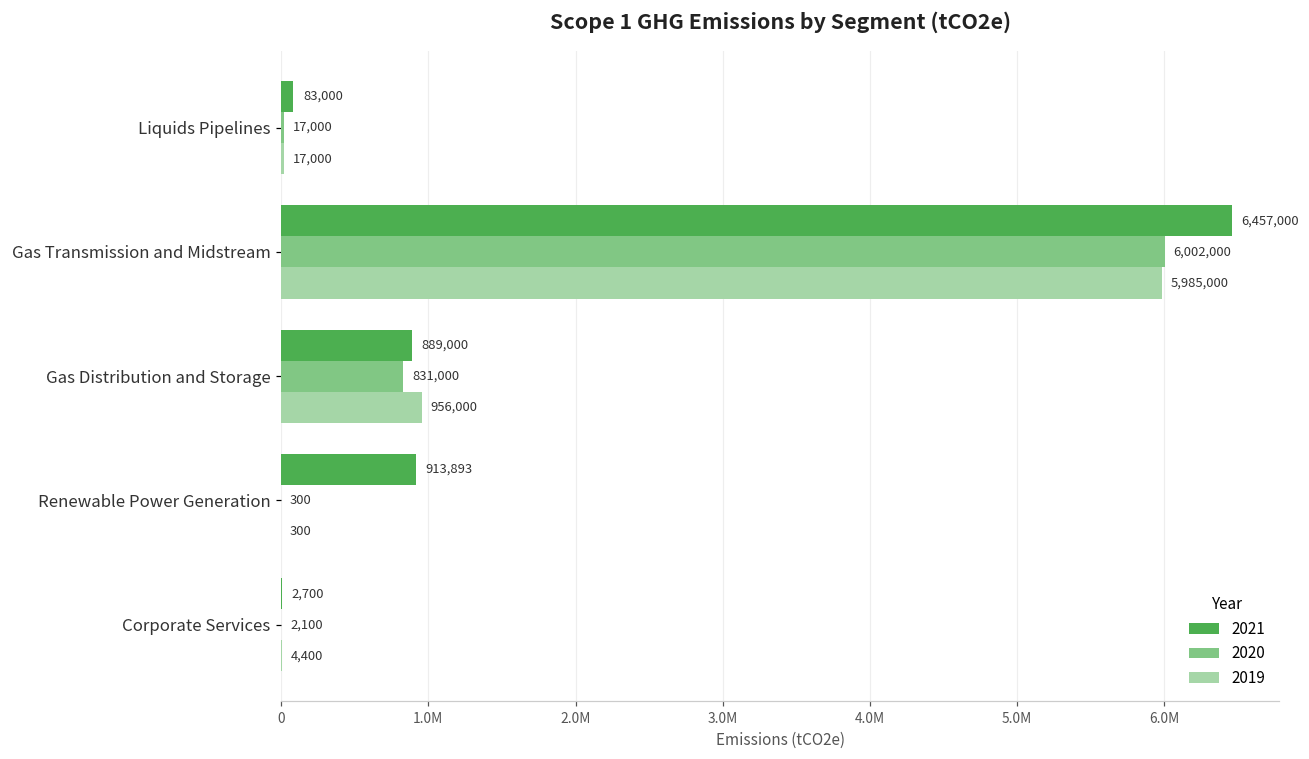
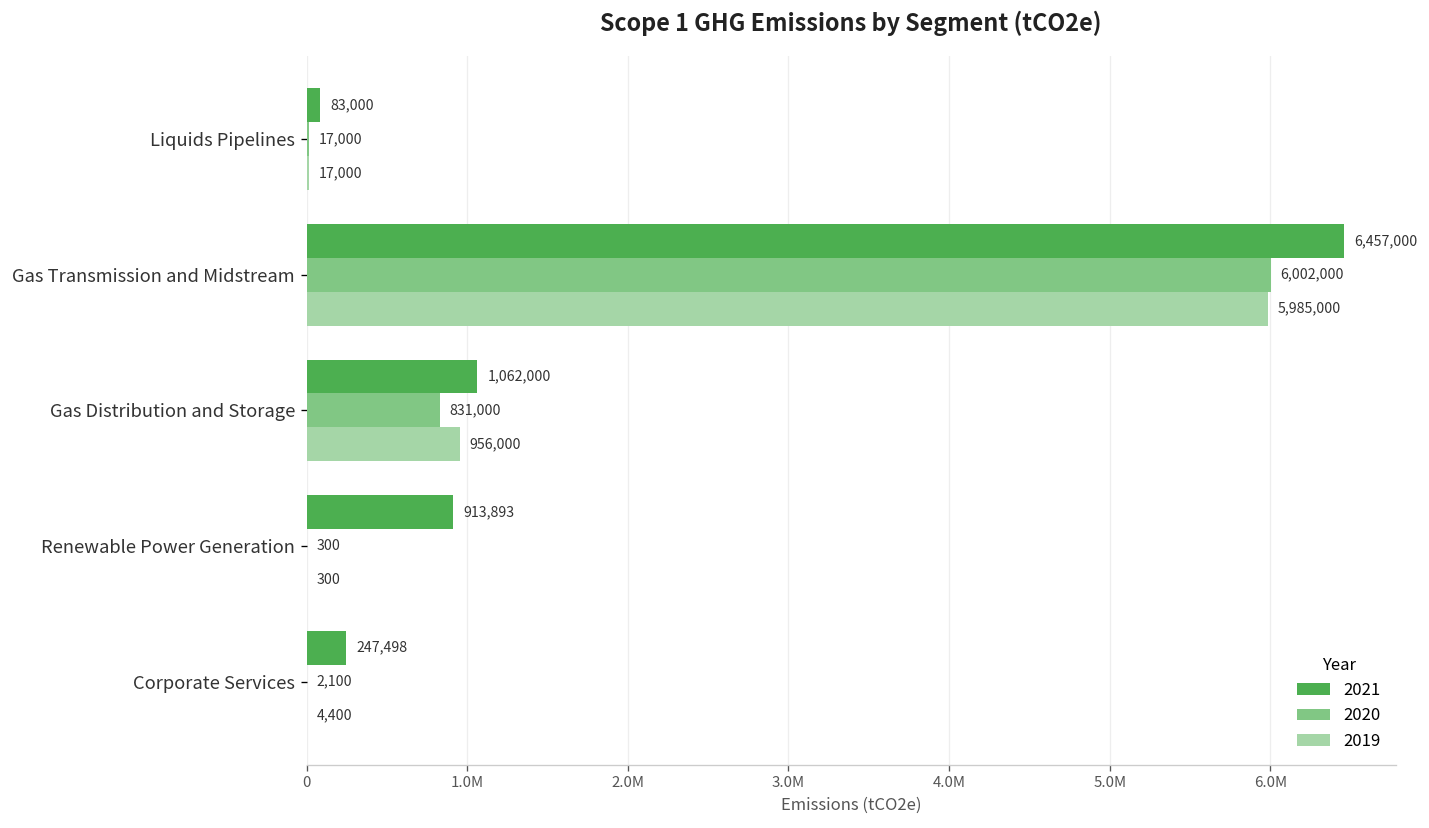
  {
    "2021": {
      "Liquids Pipelines": "83,000",
      "Gas Transmission and Midstream": "6,457,000",
-     "Gas Distribution and Storage": "889,000",
+     "Gas Distribution and Storage": "1,062,000",
      "Renewable Power Generation": "913,893",
-     "Corporate Services": "2,700"
+     "Corporate Services": "247,498"
    }
  }
